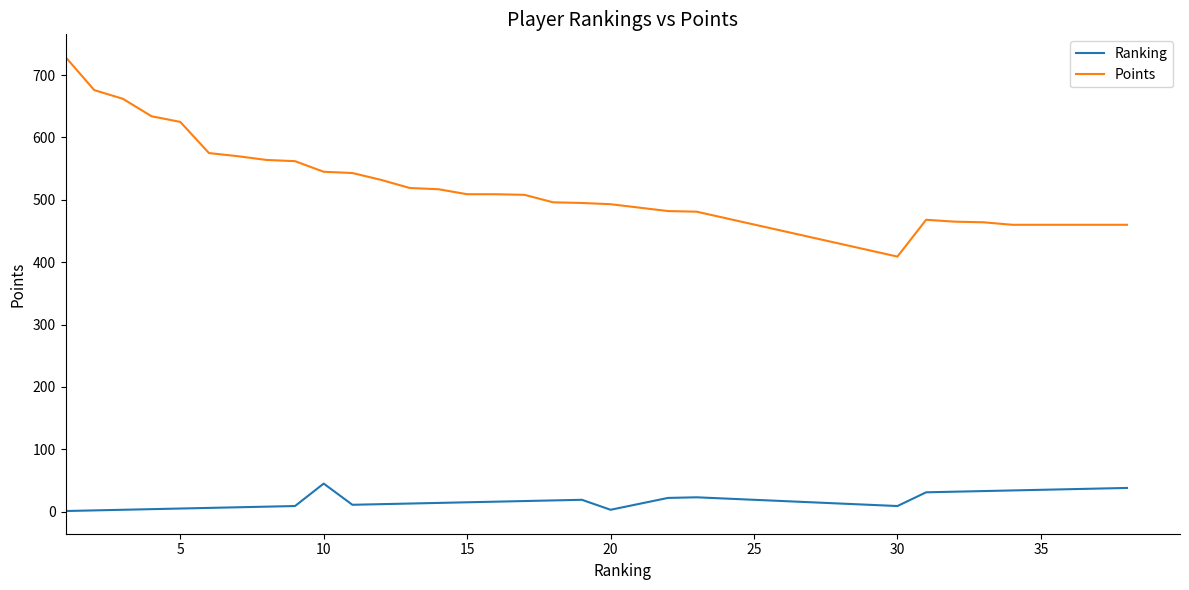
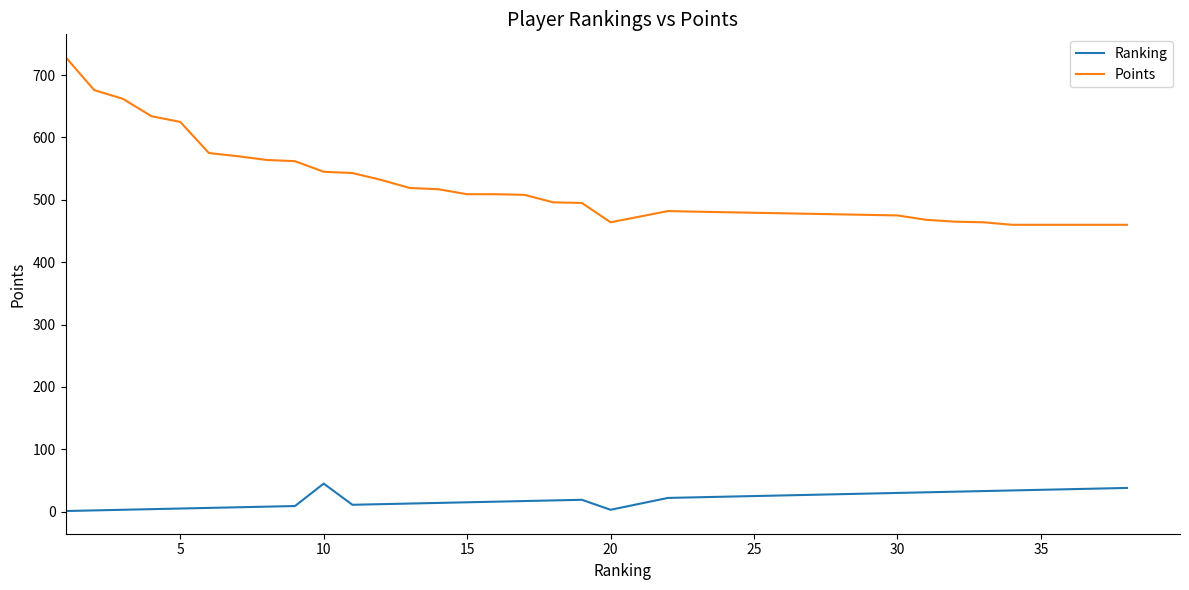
  {
    "Ranking": {
      "5": 10,
      "10": 50,
      "15": 20,
      "20": 0,
-     "30": 10,
+     "30": 30,
      "35": 40
    },
    "Points": {
      "5": 630,
      "10": 550,
      "15": 510,
-     "20": 490,
-     "30": 410,
+     "20": 460,
+     "30": 480,
      "35": 460
    }
  }
